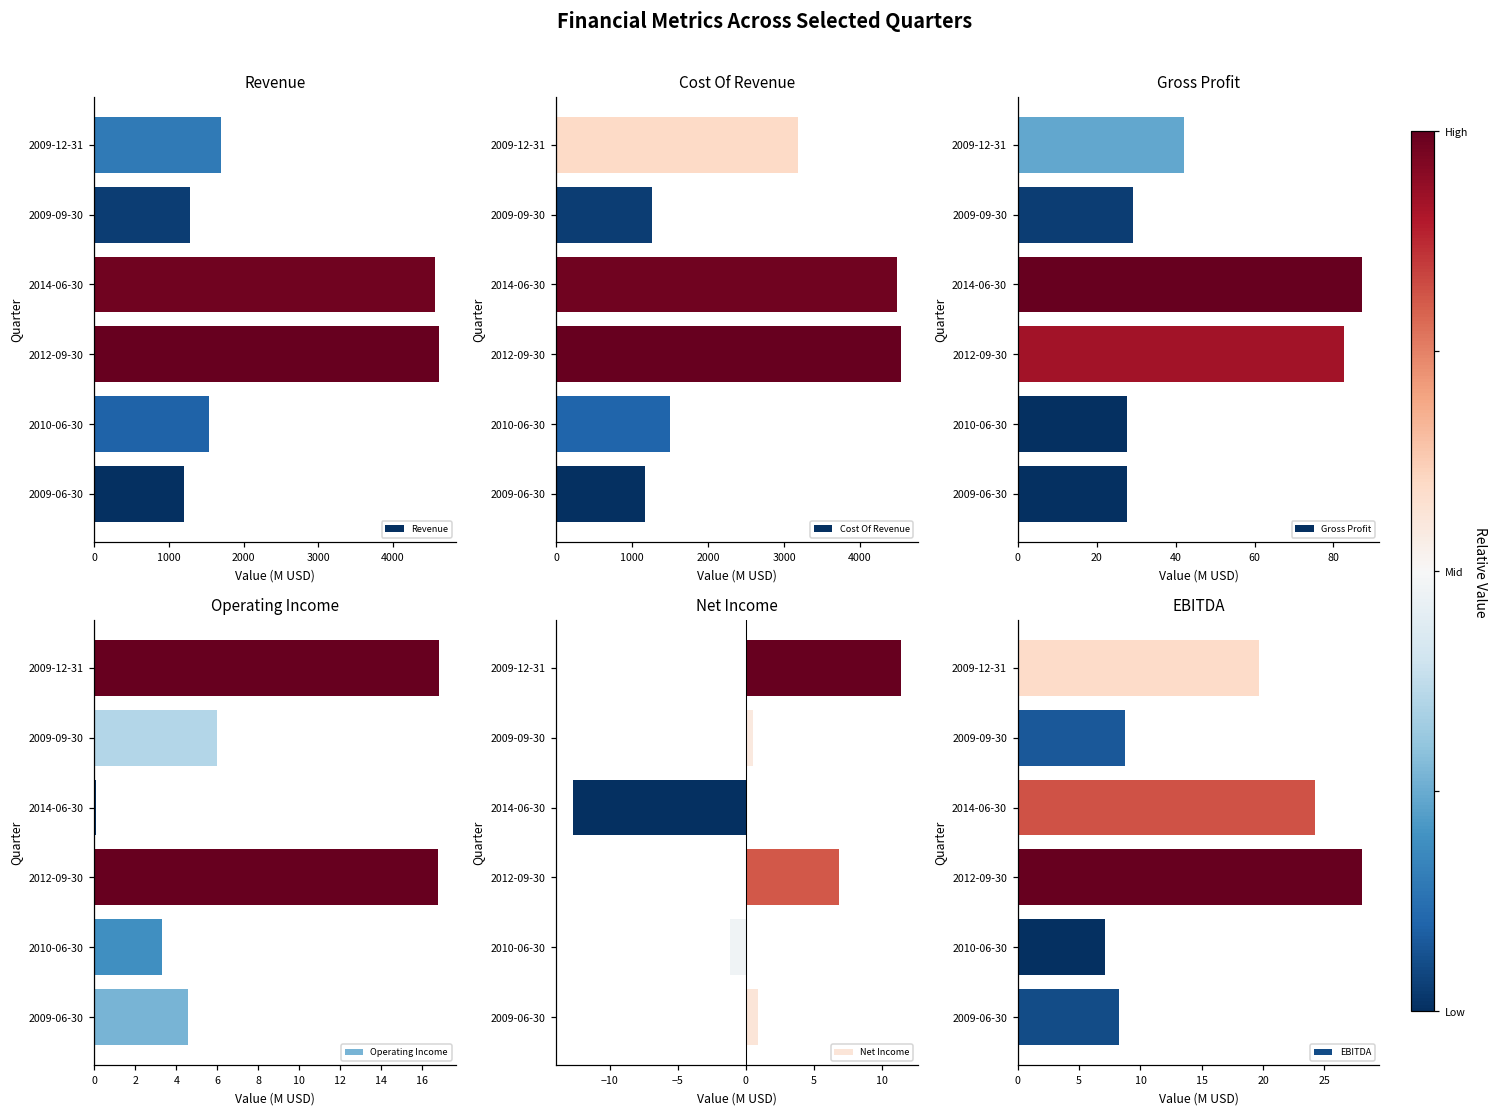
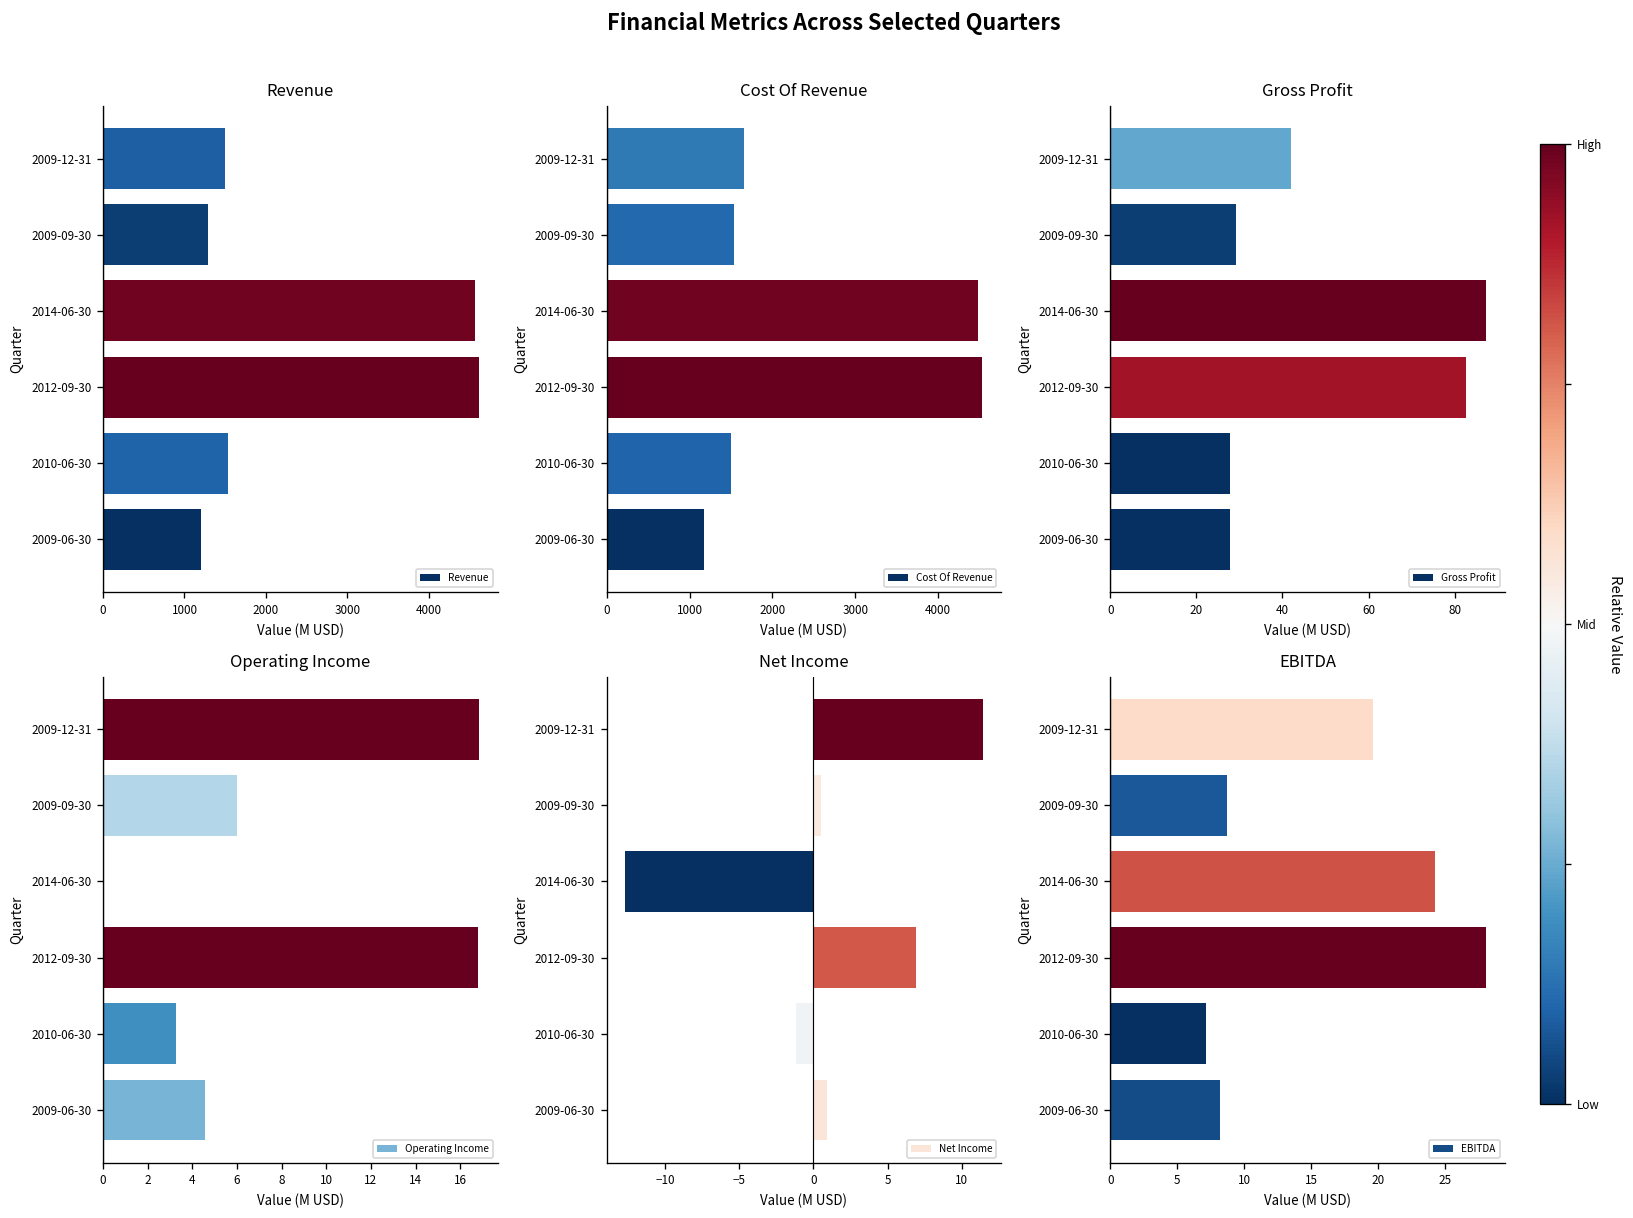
  {
    "Revenue": {
-     "2009-12-31": 1700,
+     "2009-12-31": 1500,
      "2009-09-30": 1300,
      "2014-06-30": 4600,
      "2012-09-30": 4600,
      "2010-06-30": 1500,
      "2009-06-30": 1200
    },
    "Cost Of Revenue": {
-     "2009-12-31": 3200,
-     "2009-09-30": 1300,
+     "2009-12-31": 1700,
+     "2009-09-30": 1500,
      "2014-06-30": 4500,
      "2012-09-30": 4500,
      "2010-06-30": 1500,
      "2009-06-30": 1200
    },
    "Gross Profit": {
      "2009-12-31": 42,
      "2009-09-30": 29,
      "2014-06-30": 87,
      "2012-09-30": 83,
      "2010-06-30": 28,
      "2009-06-30": 28
    },
    "Operating Income": {
      "2009-12-31": 16.8,
      "2009-09-30": 6.0,
      "2012-09-30": 16.8,
      "2010-06-30": 3.3,
      "2009-06-30": 4.6
    },
    "Net Income": {
      "2009-12-31": 11.4,
      "2009-09-30": 0.5,
      "2014-06-30": -12.7,
      "2012-09-30": 6.9,
      "2010-06-30": -1.1,
      "2009-06-30": 0.9
    },
    "EBITDA": {
      "2009-12-31": 19.6,
      "2009-09-30": 8.7,
      "2014-06-30": 24.2,
      "2012-09-30": 28.1,
      "2010-06-30": 7.1,
      "2009-06-30": 8.2
    }
  }
